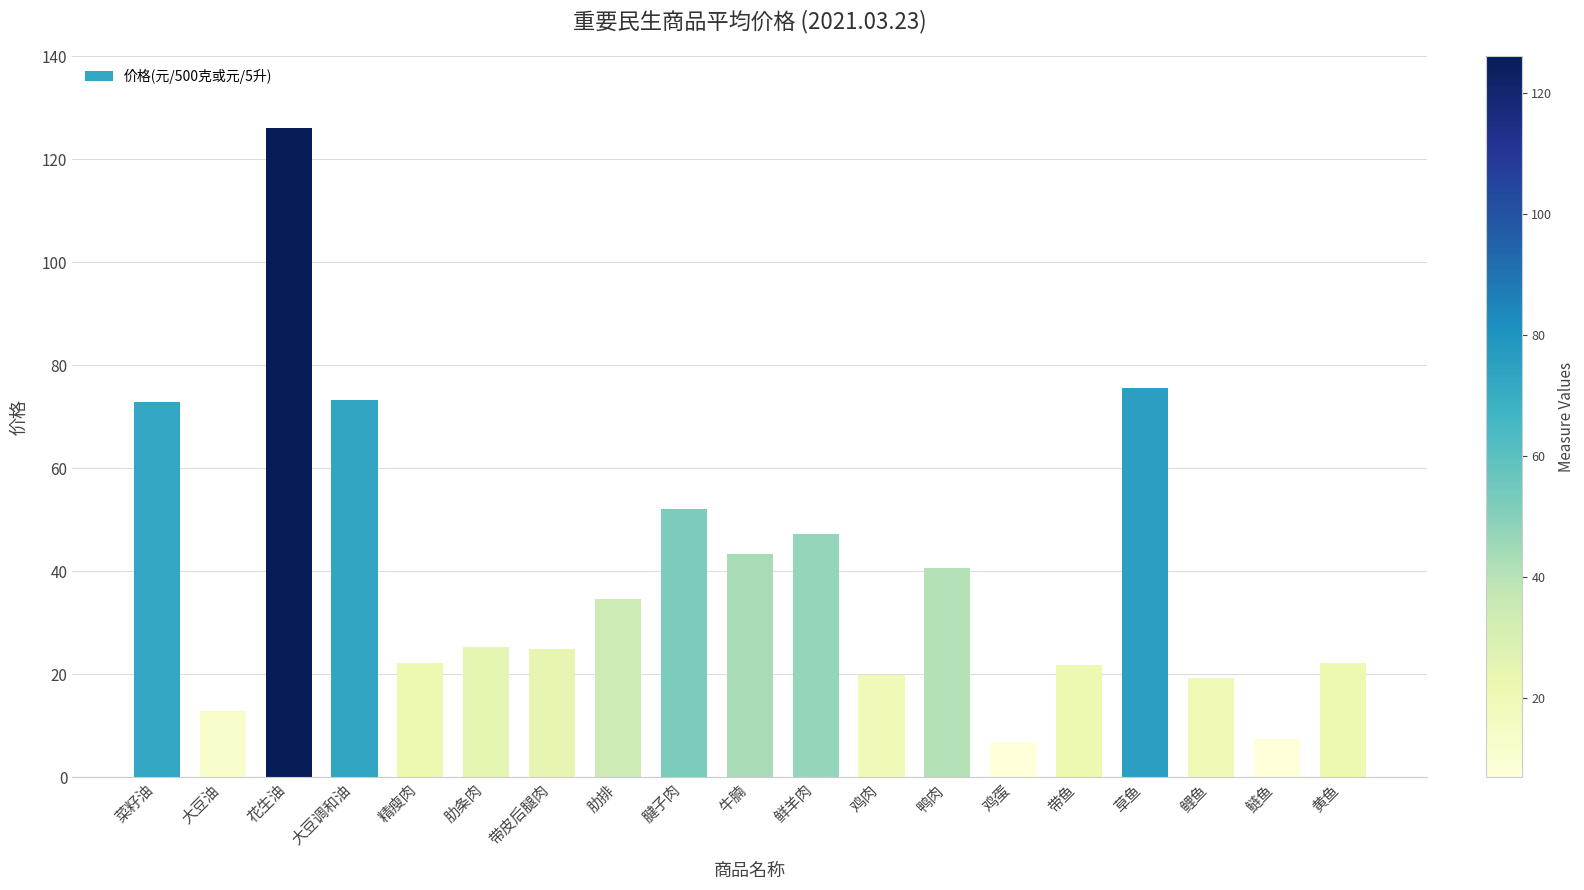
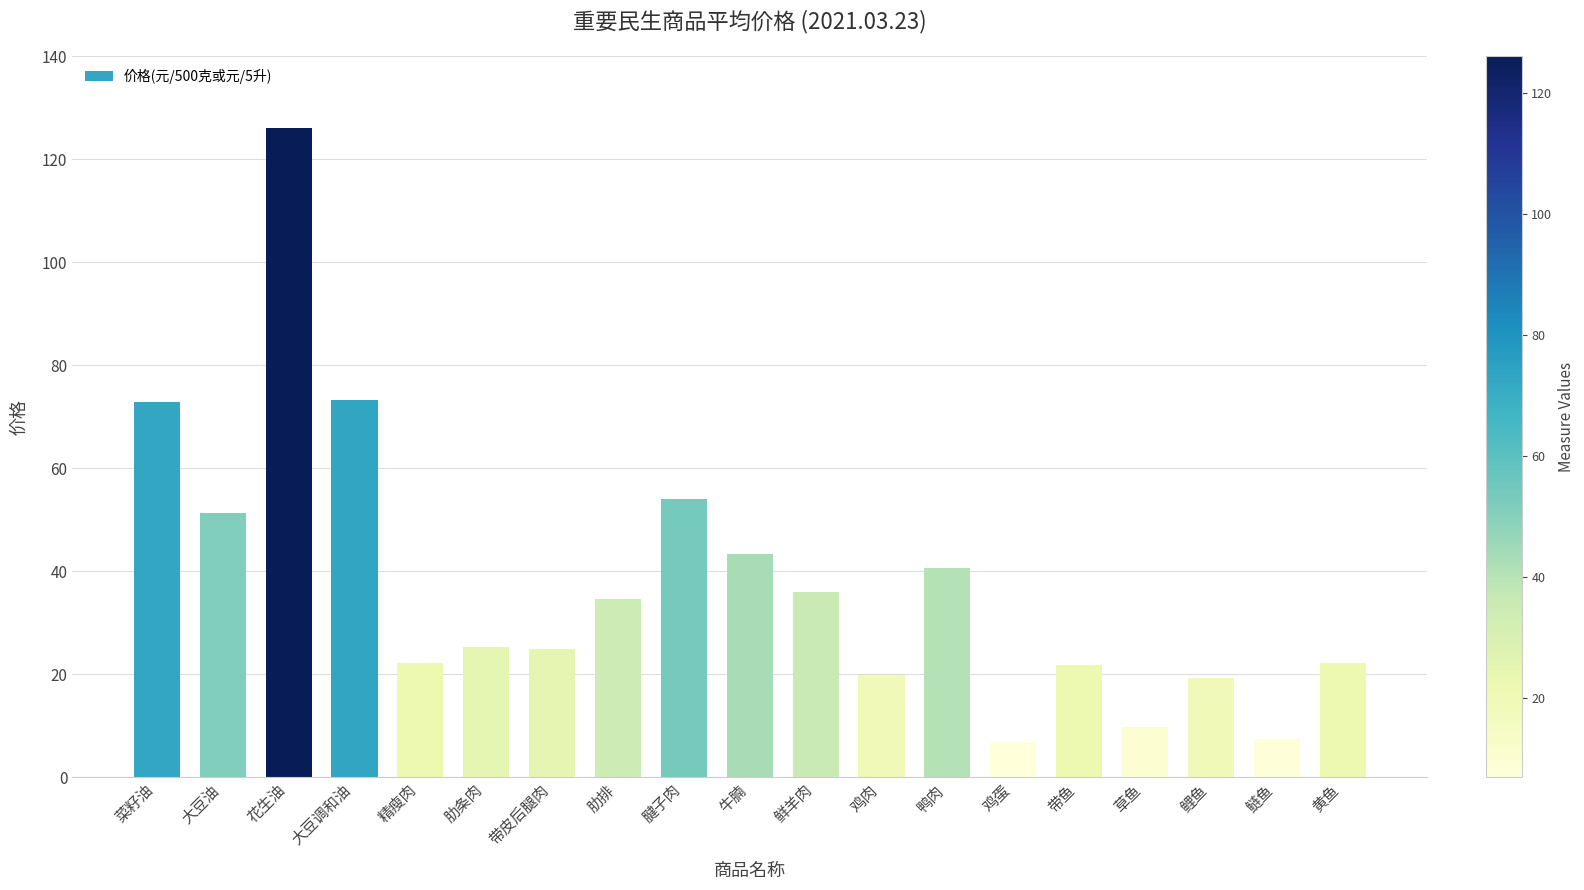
  {
    "菜籽油": 73,
-   "大豆油": 13,
+   "大豆油": 51,
    "花生油": 126,
    "大豆调和油": 73,
    "精瘦肉": 22,
    "肋条肉": 25,
    "带皮后腿肉": 25,
    "肋排": 35,
-   "腱子肉": 52,
+   "腱子肉": 54,
    "牛腩": 43,
-   "鲜羊肉": 47,
+   "鲜羊肉": 36,
    "鸡肉": 20,
    "鸭肉": 41,
    "鸡蛋": 7,
    "带鱼": 22,
-   "草鱼": 76,
+   "草鱼": 10,
    "鲤鱼": 19,
    "鲢鱼": 7,
    "黄鱼": 22
  }
